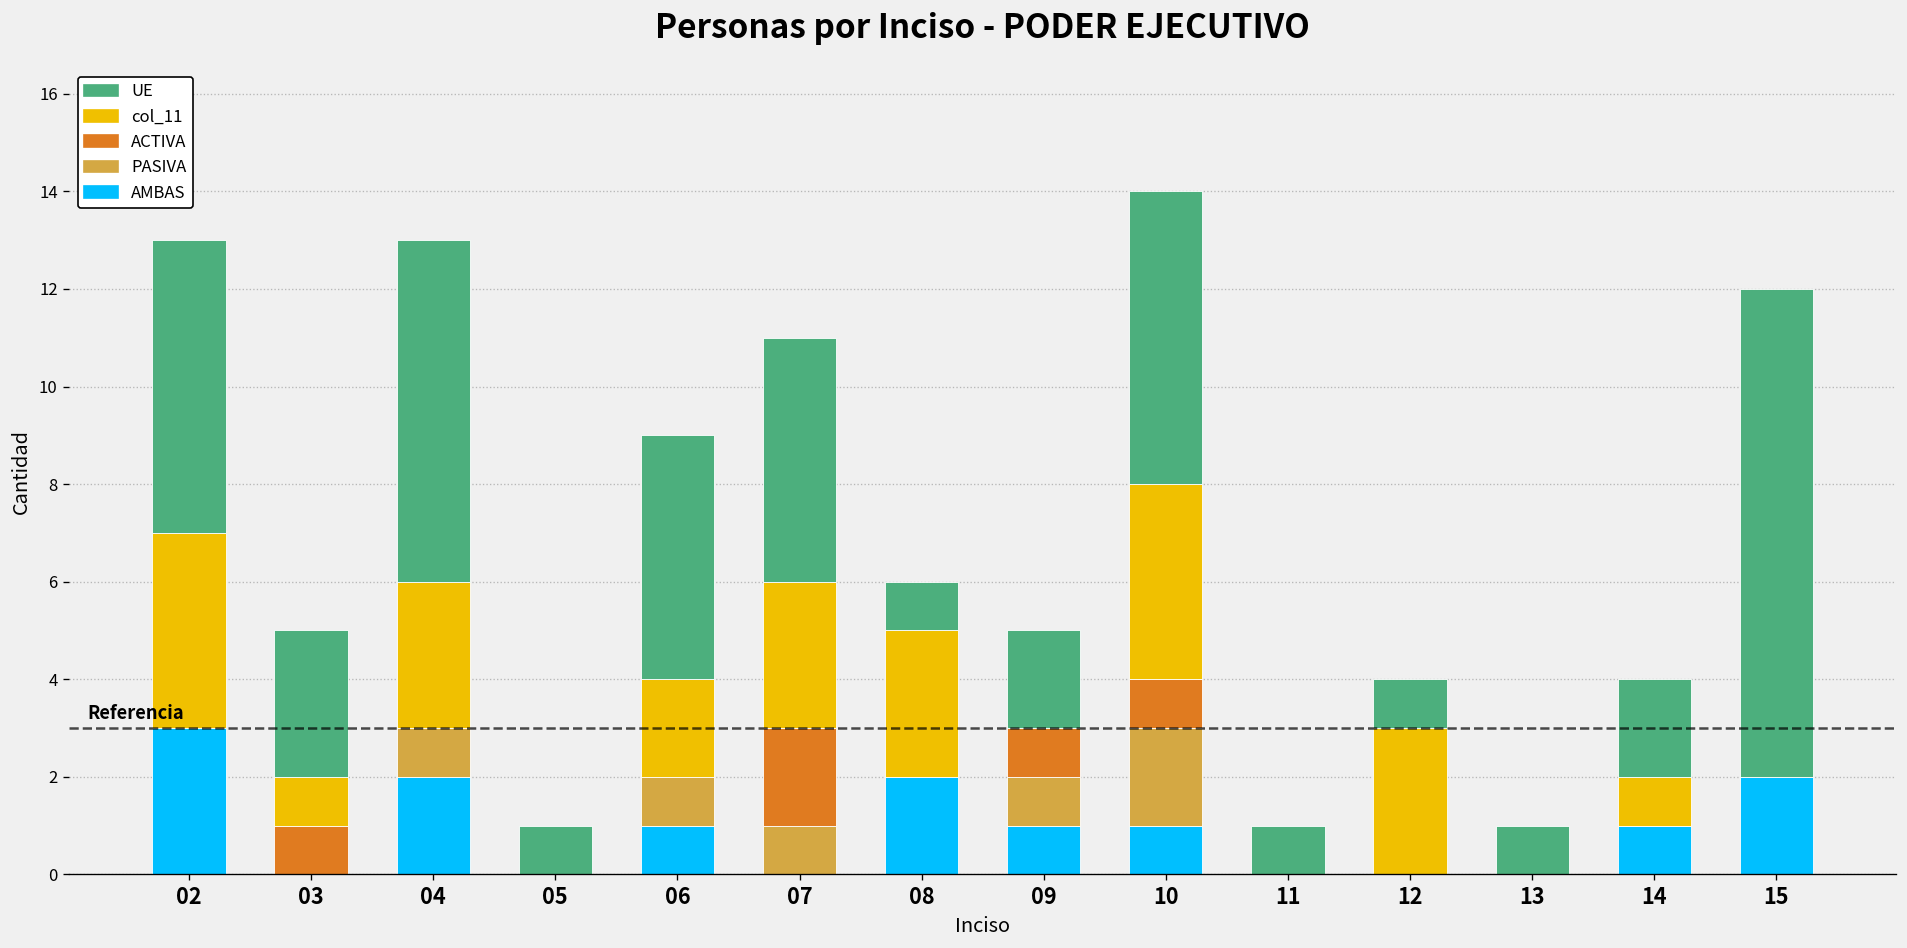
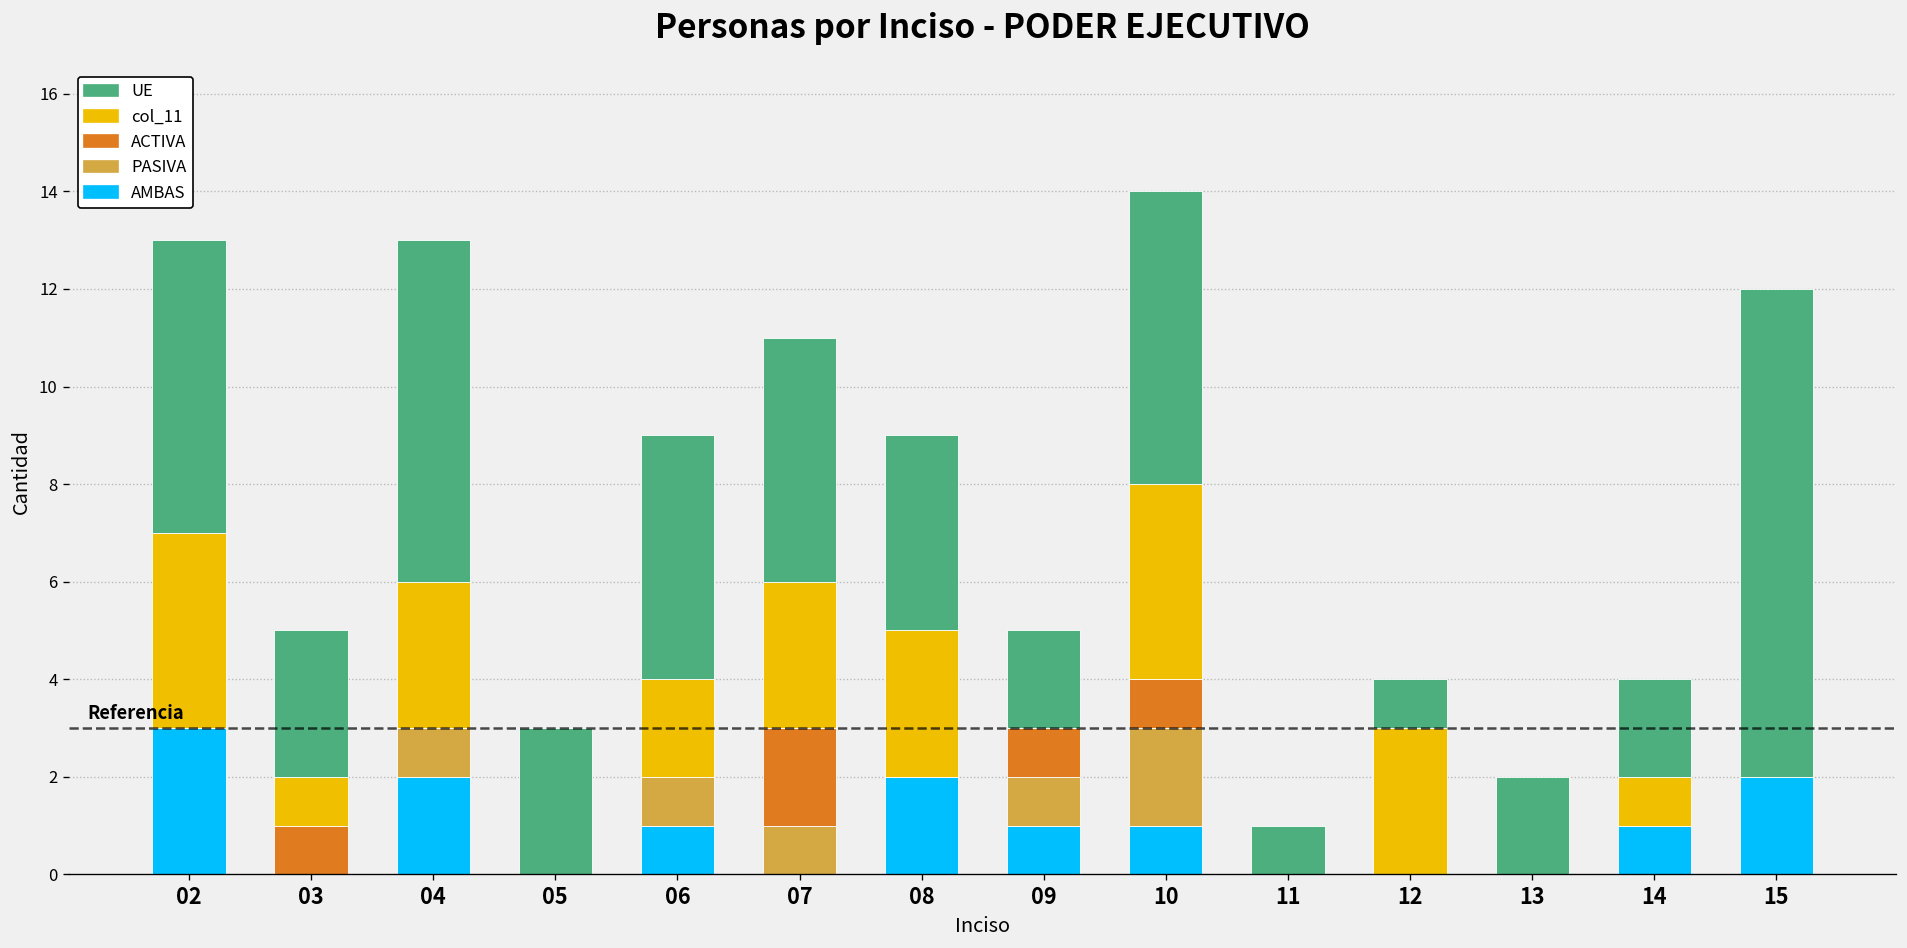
  {
    "AMBAS": {
      "02": 3,
      "03": 0,
      "04": 2,
      "05": 0,
      "06": 1,
      "07": 0,
      "08": 2,
      "09": 1,
      "10": 1,
      "11": 0,
      "12": 0,
      "13": 0,
      "14": 1,
      "15": 2
    },
    "UE": {
      "02": 6,
      "03": 3,
      "04": 7,
-     "05": 1,
+     "05": 3,
      "06": 5,
      "07": 5,
-     "08": 1,
+     "08": 4,
      "09": 2,
      "10": 6,
      "11": 1,
      "12": 1,
-     "13": 1,
+     "13": 2,
      "14": 2,
      "15": 10
    }
  }
